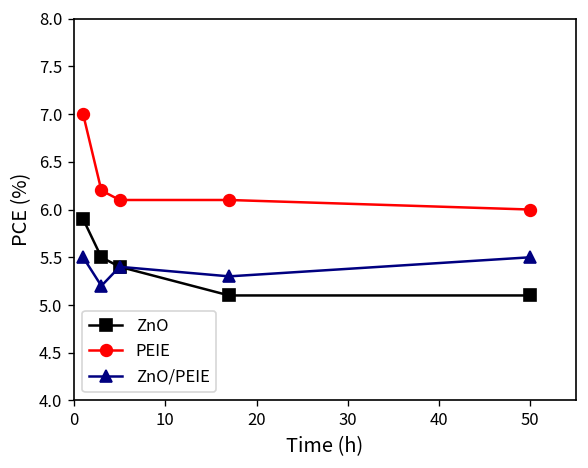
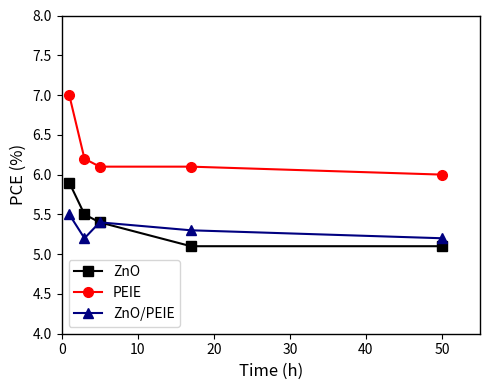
  {
    "ZnO": {
      "50": 5.1
    },
    "PEIE": {
      "50": 6.0
    },
    "ZnO/PEIE": {
-     "50": 5.5
+     "50": 5.2
    }
  }
